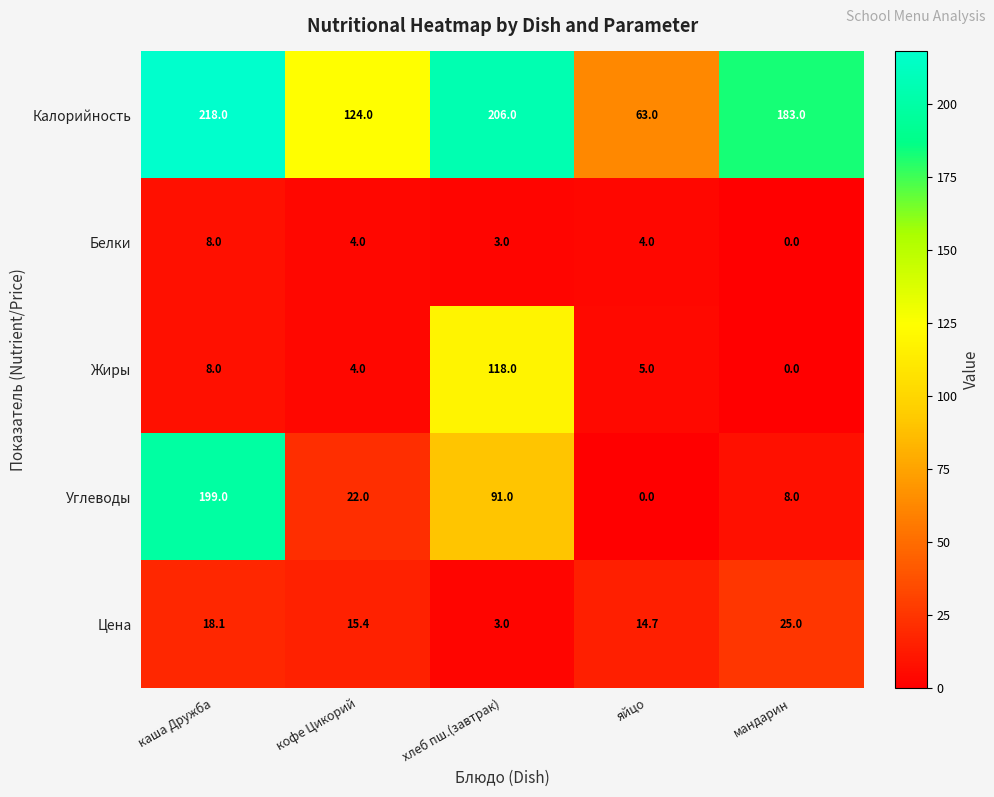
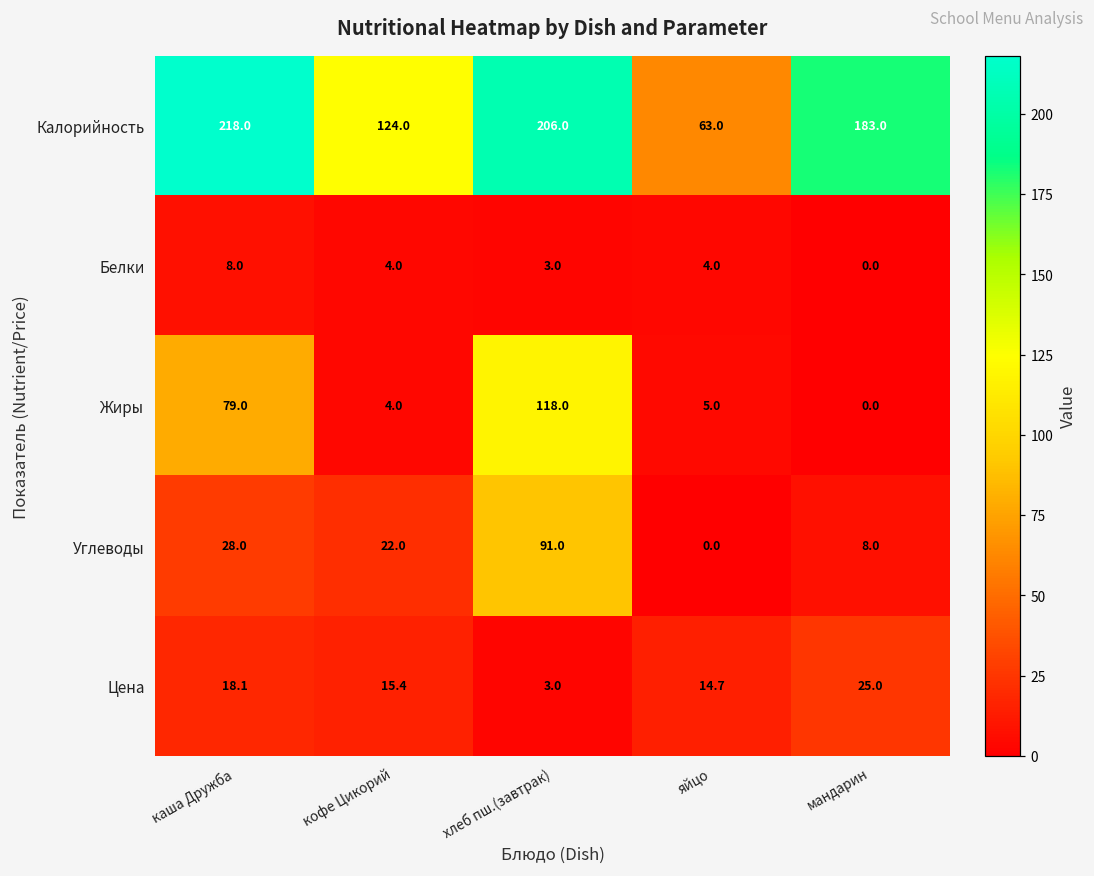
  {
    "Калорийность": {
      "каша Дружба": 218.0,
      "кофе Цикорий": 124.0,
      "хлеб пш.(завтрак)": 206.0,
      "яйцо": 63.0,
      "мандарин": 183.0
    },
    "Белки": {
      "каша Дружба": 8.0,
      "кофе Цикорий": 4.0,
      "хлеб пш.(завтрак)": 3.0,
      "яйцо": 4.0,
      "мандарин": 0.0
    },
    "Жиры": {
-     "каша Дружба": 8.0,
+     "каша Дружба": 79.0,
      "кофе Цикорий": 4.0,
      "хлеб пш.(завтрак)": 118.0,
      "яйцо": 5.0,
      "мандарин": 0.0
    },
    "Углеводы": {
-     "каша Дружба": 199.0,
+     "каша Дружба": 28.0,
      "кофе Цикорий": 22.0,
      "хлеб пш.(завтрак)": 91.0,
      "яйцо": 0.0,
      "мандарин": 8.0
    },
    "Цена": {
      "каша Дружба": 18.1,
      "кофе Цикорий": 15.4,
      "хлеб пш.(завтрак)": 3.0,
      "яйцо": 14.7,
      "мандарин": 25.0
    }
  }
